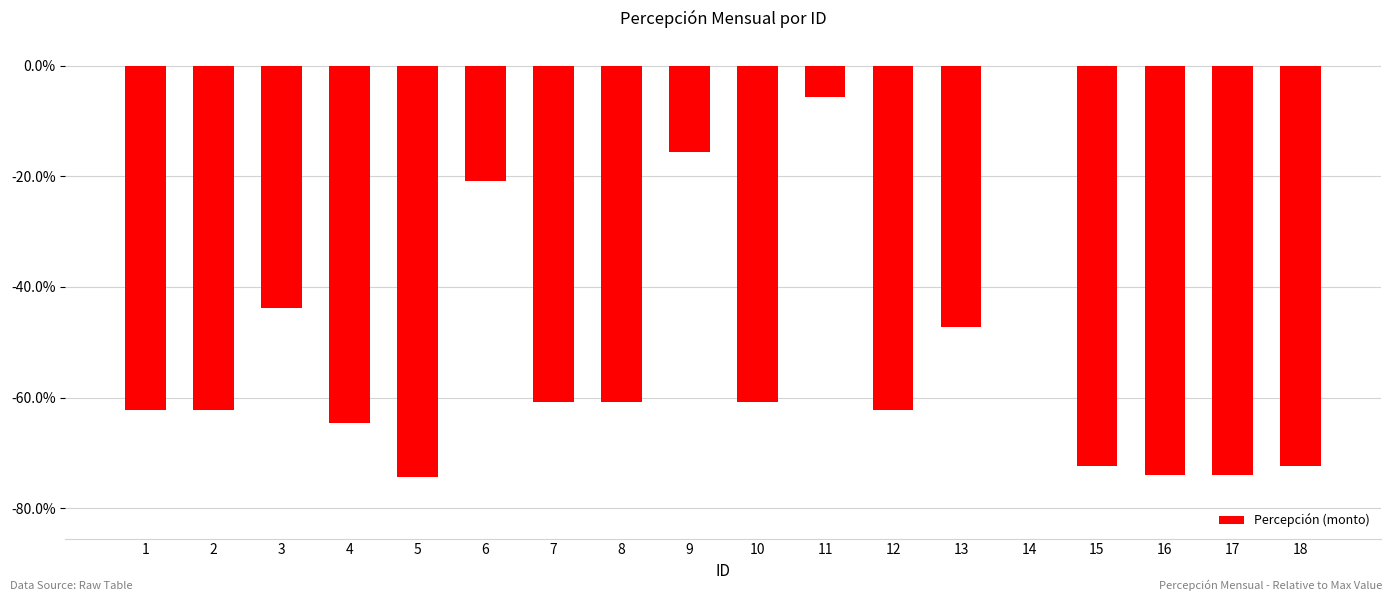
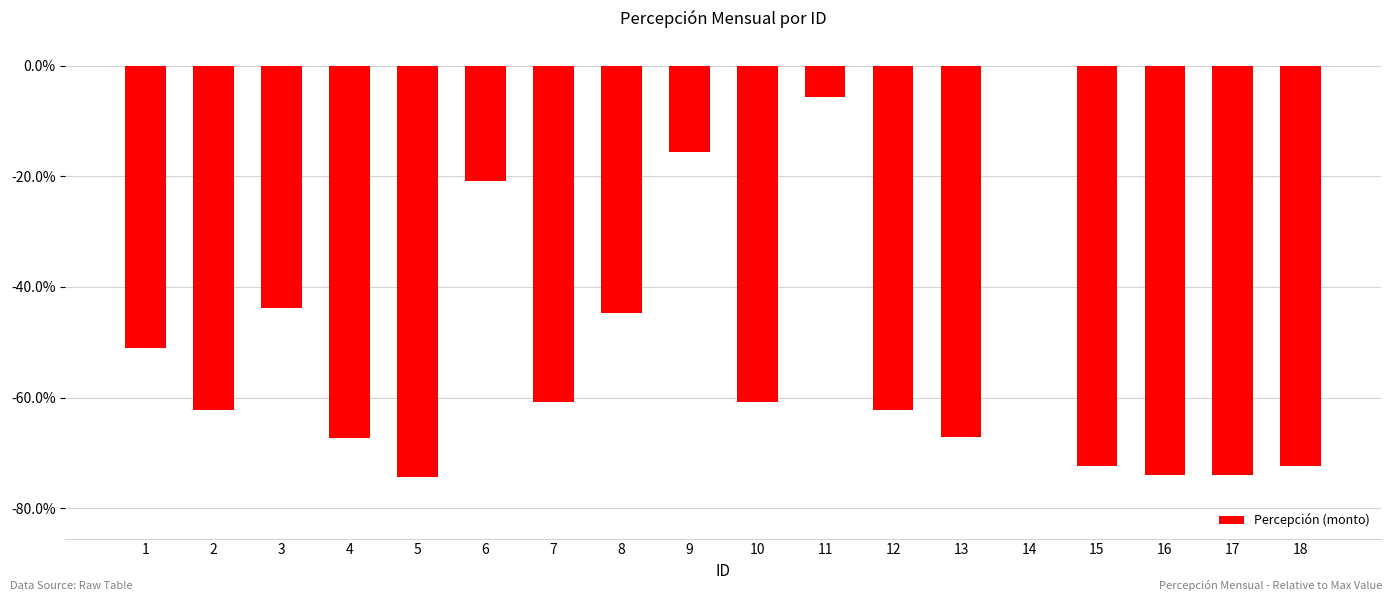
  {
-   "1": "-62%",
+   "1": "-51%",
    "2": "-62%",
    "3": "-44%",
-   "4": "-65%",
+   "4": "-67%",
    "5": "-74%",
    "6": "-21%",
    "7": "-61%",
-   "8": "-61%",
+   "8": "-45%",
    "9": "-16%",
    "10": "-61%",
    "11": "-6%",
    "12": "-62%",
-   "13": "-47%",
+   "13": "-67%",
    "14": "0%",
    "15": "-72%",
    "16": "-74%",
    "17": "-74%",
    "18": "-72%"
  }
